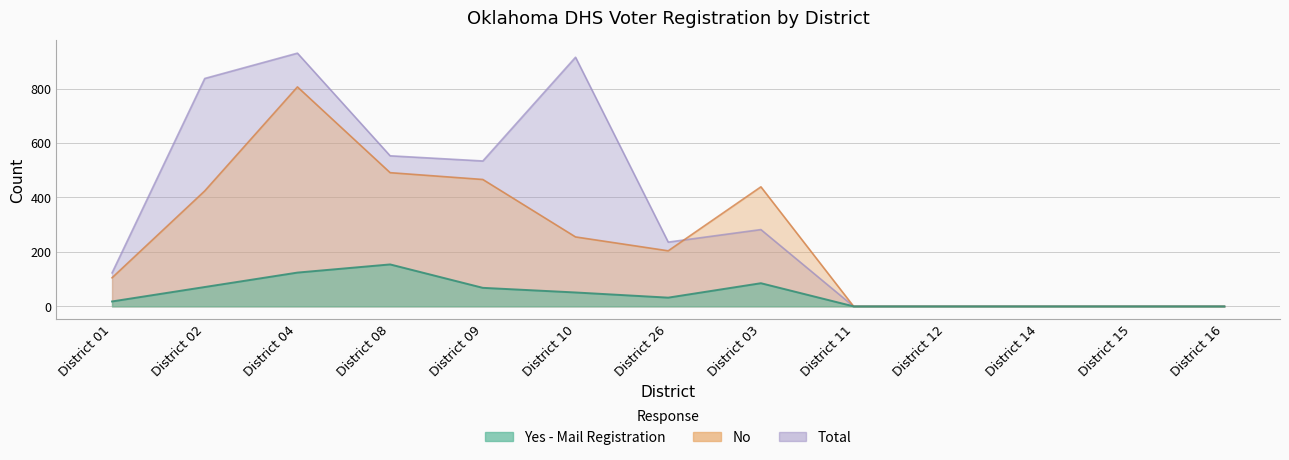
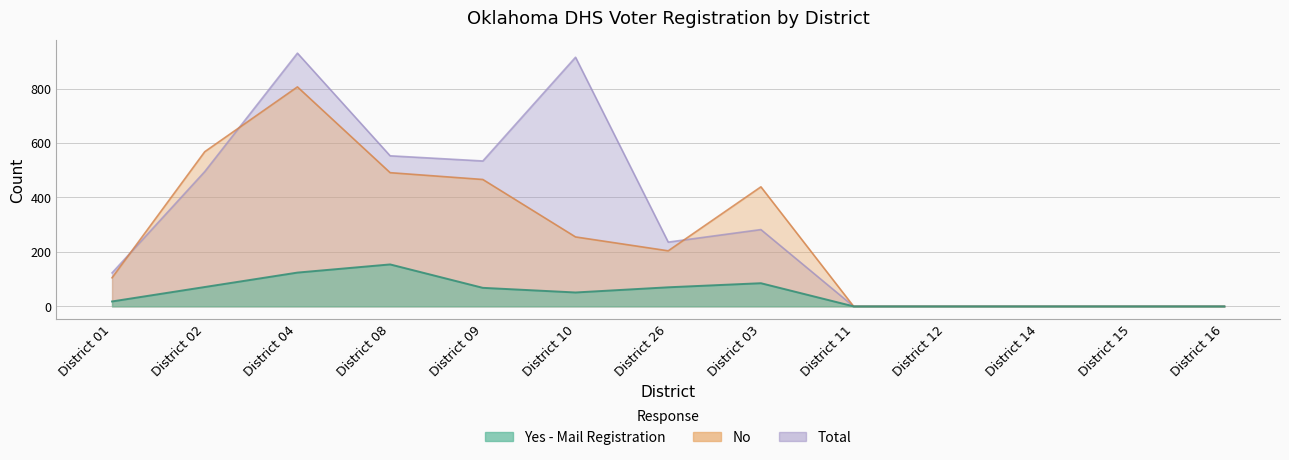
  {
    "Total": {
      "District 01": 120,
-     "District 02": 840,
+     "District 02": 500,
      "District 04": 930,
      "District 08": 550,
      "District 09": 530,
      "District 10": 920,
      "District 26": 240,
      "District 03": 280
    },
    "No": {
      "District 01": 110,
-     "District 02": 420,
+     "District 02": 570,
      "District 04": 810,
      "District 08": 490,
      "District 09": 470,
      "District 10": 260,
      "District 26": 200,
      "District 03": 440
    },
    "Yes - Mail Registration": {
      "District 01": 20,
      "District 02": 70,
      "District 04": 120,
      "District 08": 150,
      "District 09": 70,
      "District 10": 50,
-     "District 26": 30,
+     "District 26": 70,
      "District 03": 90
    }
  }
